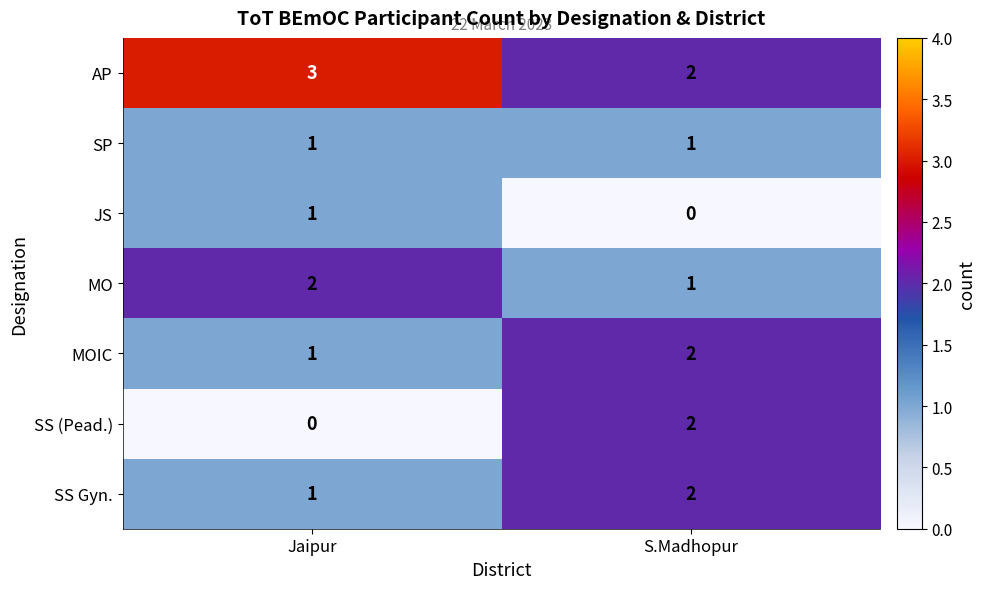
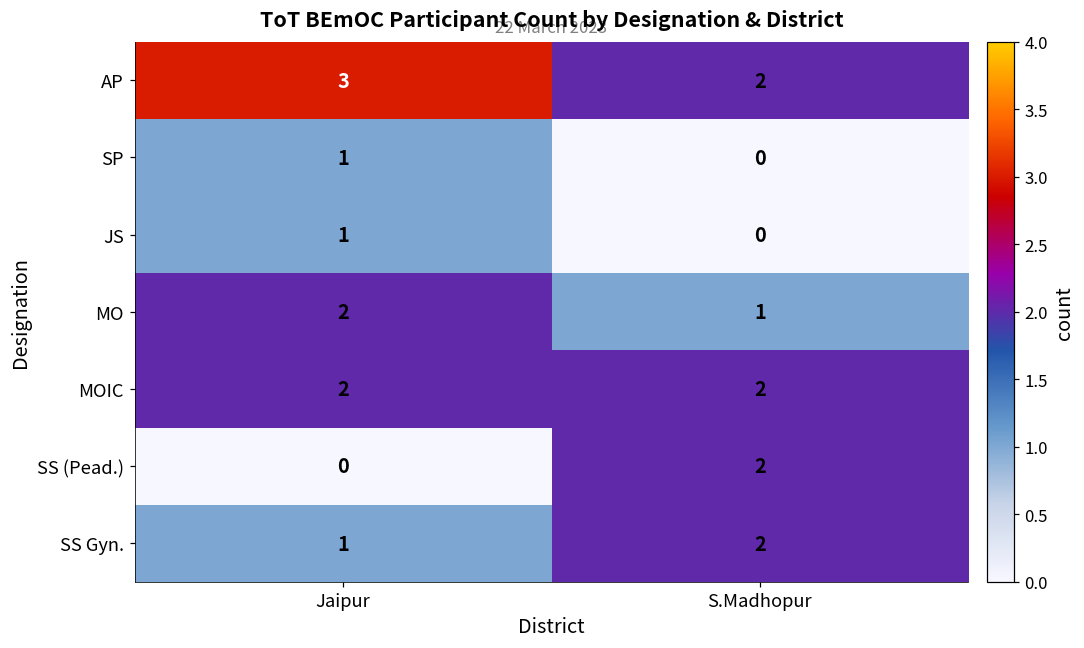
  {
    "AP": {
      "Jaipur": 3,
      "S.Madhopur": 2
    },
    "SP": {
      "Jaipur": 1,
-     "S.Madhopur": 1
+     "S.Madhopur": 0
    },
    "JS": {
      "Jaipur": 1,
      "S.Madhopur": 0
    },
    "MO": {
      "Jaipur": 2,
      "S.Madhopur": 1
    },
    "MOIC": {
-     "Jaipur": 1,
+     "Jaipur": 2,
      "S.Madhopur": 2
    },
    "SS (Pead.)": {
      "Jaipur": 0,
      "S.Madhopur": 2
    },
    "SS Gyn.": {
      "Jaipur": 1,
      "S.Madhopur": 2
    }
  }
